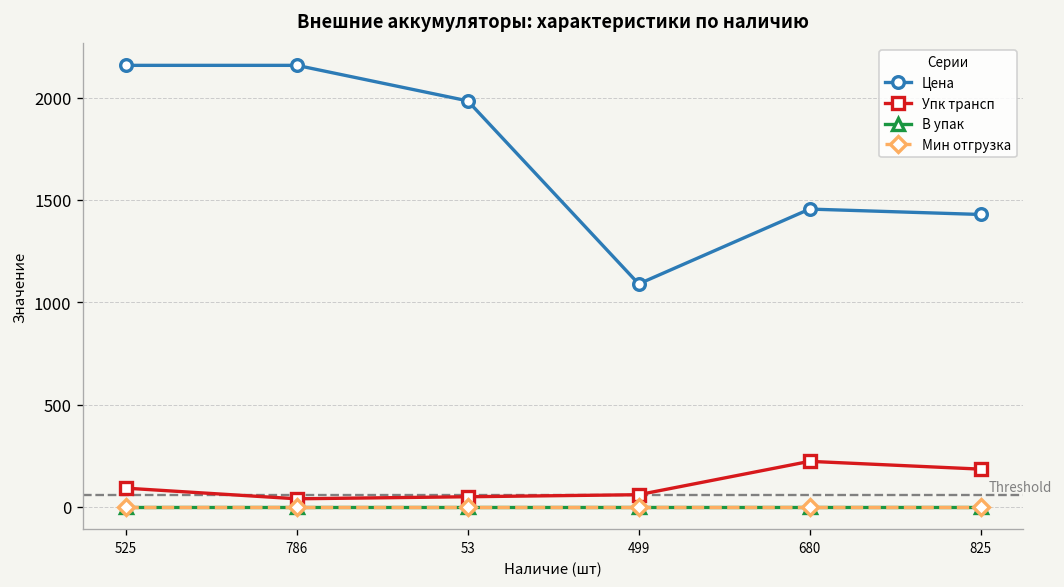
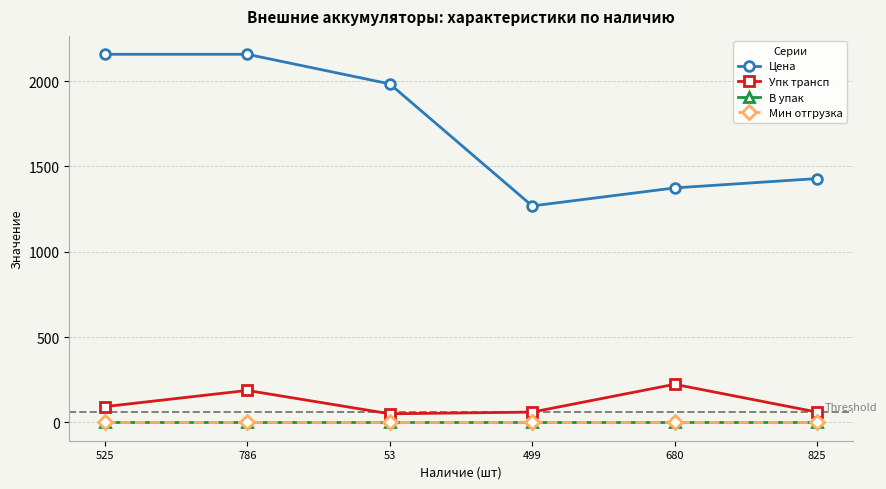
  {
    "Цена": {
      "525": 2160,
      "786": 2160,
      "53": 1980,
-     "499": 1090,
-     "680": 1460,
+     "499": 1270,
+     "680": 1370,
      "825": 1430
    },
    "Упк трансп": {
      "525": 90,
-     "786": 40,
+     "786": 190,
      "53": 50,
      "499": 60,
      "680": 220,
-     "825": 190
+     "825": 60
    },
    "Мин отгрузка": {
      "525": 0,
      "786": 0,
      "53": 0,
      "499": 0,
      "680": 0,
      "825": 0
    }
  }
